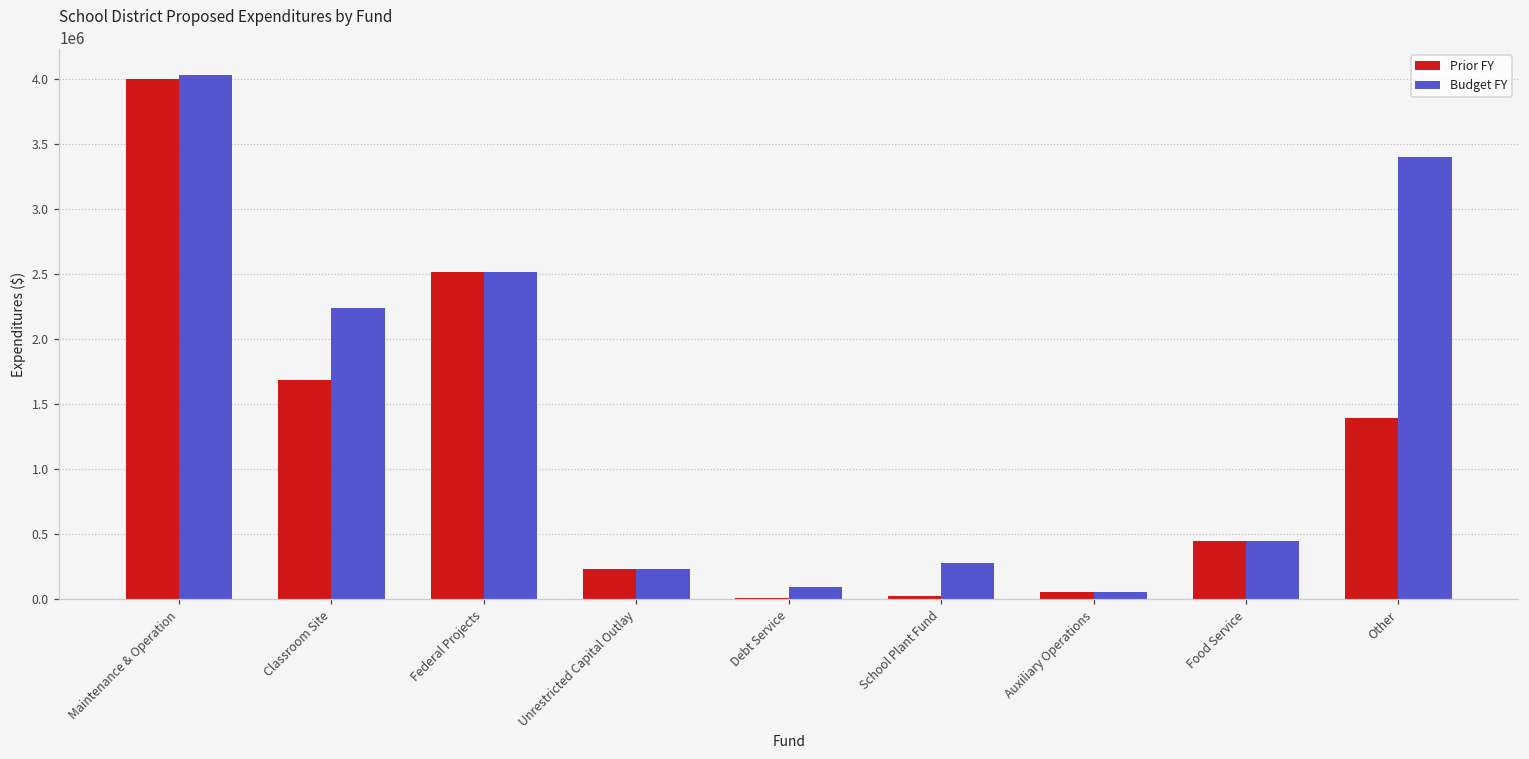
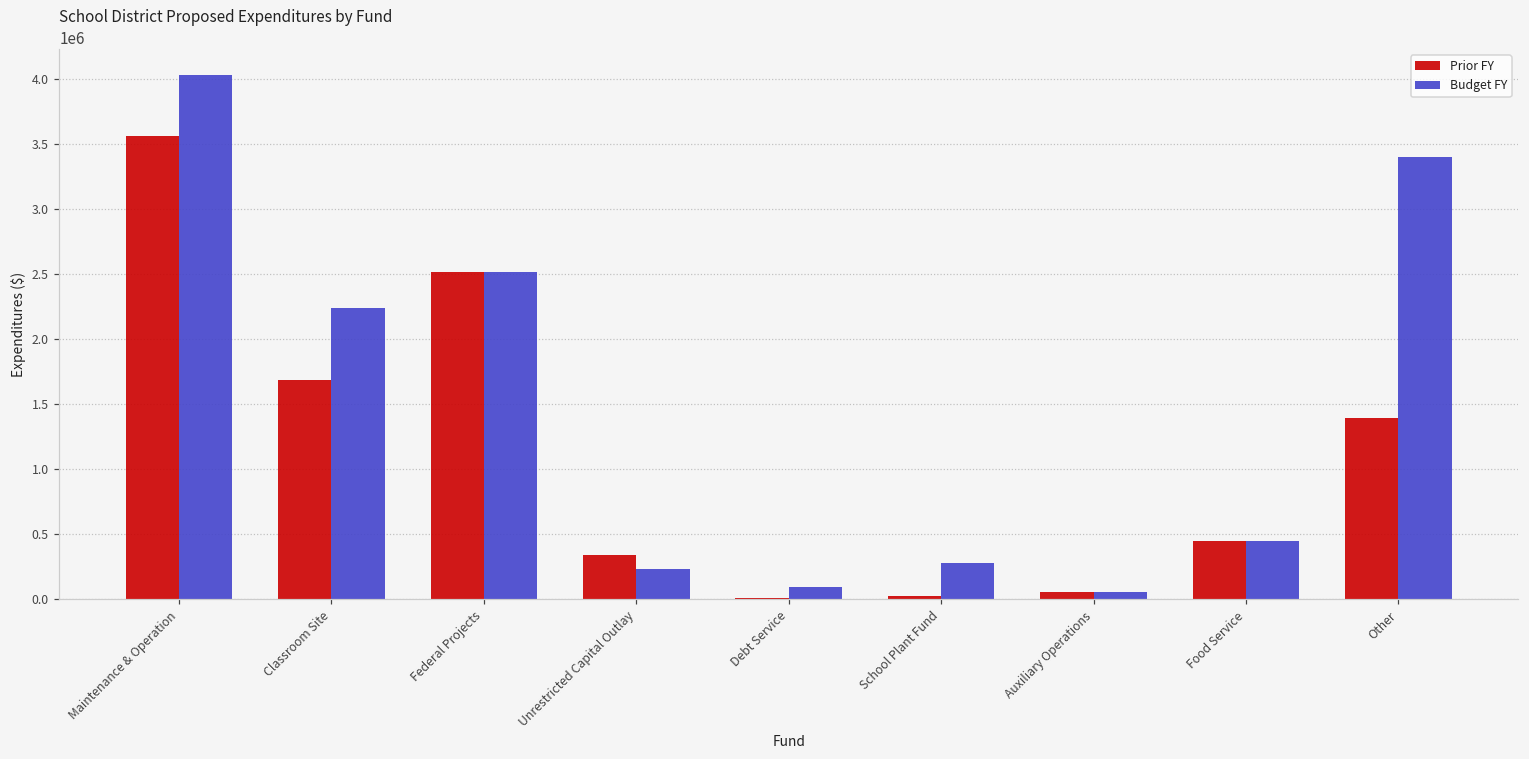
  {
    "Prior FY": {
-     "Maintenance & Operation": 4000000,
+     "Maintenance & Operation": 3560000,
      "Classroom Site": 1680000,
      "Federal Projects": 2510000,
-     "Unrestricted Capital Outlay": 230000,
+     "Unrestricted Capital Outlay": 340000,
      "School Plant Fund": 20000,
      "Auxiliary Operations": 50000,
      "Food Service": 450000,
      "Other": 1390000
    },
    "Budget FY": {
      "Maintenance & Operation": 4030000,
      "Classroom Site": 2240000,
      "Federal Projects": 2510000,
      "Unrestricted Capital Outlay": 230000,
      "Debt Service": 90000,
      "School Plant Fund": 280000,
      "Auxiliary Operations": 50000,
      "Food Service": 450000,
      "Other": 3400000
    }
  }
